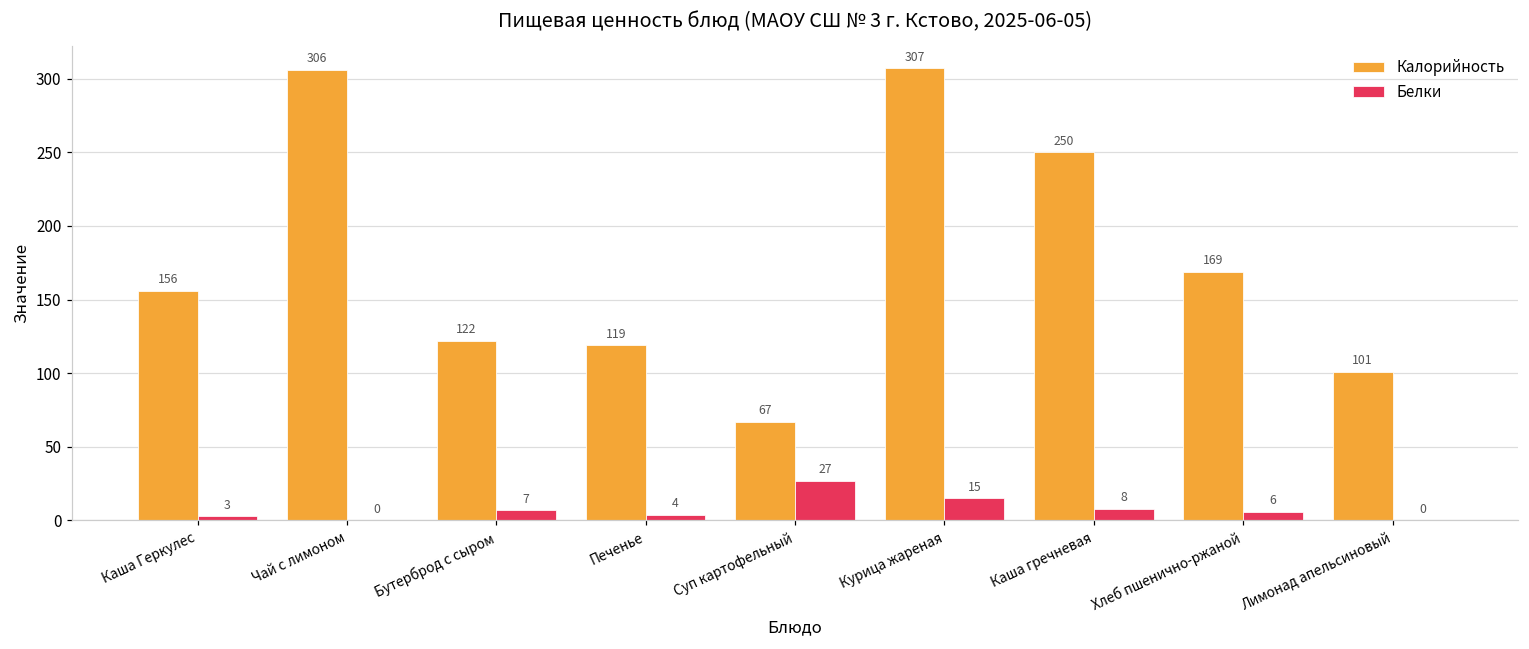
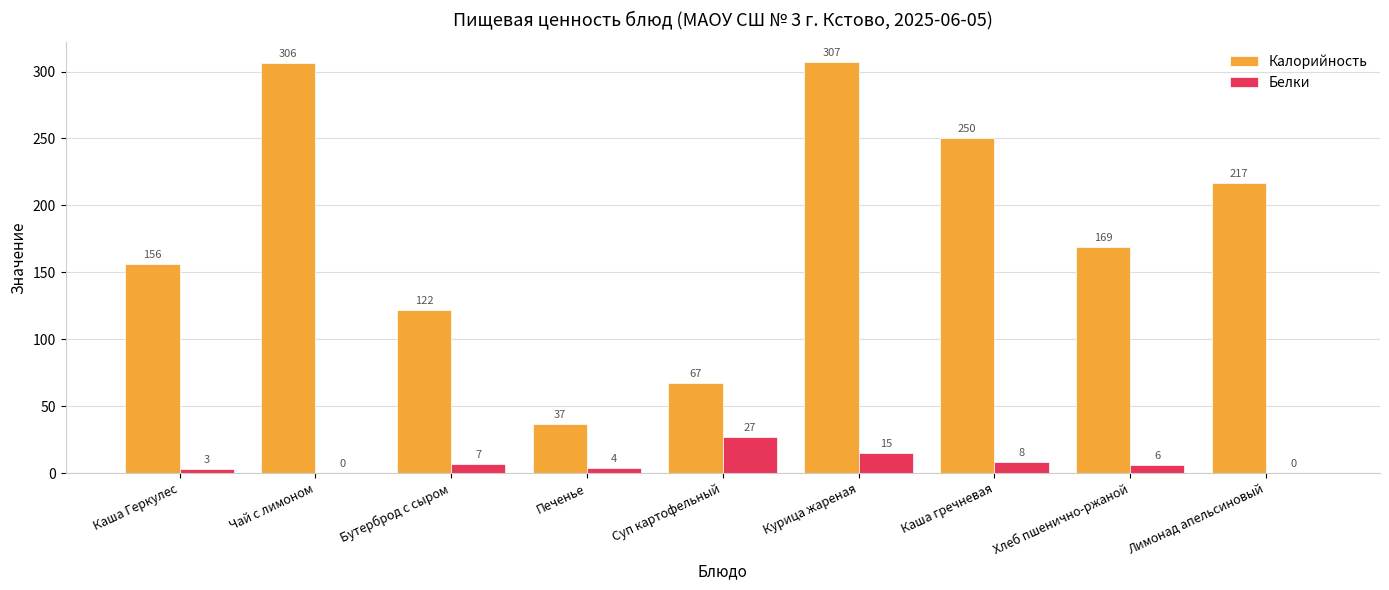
  {
    "Калорийность": {
      "Каша Геркулес": 156,
      "Чай с лимоном": 306,
      "Бутерброд с сыром": 122,
-     "Печенье": 119,
+     "Печенье": 37,
      "Суп картофельный": 67,
      "Курица жареная": 307,
      "Каша гречневая": 250,
      "Хлеб пшенично-ржаной": 169,
-     "Лимонад апельсиновый": 101
+     "Лимонад апельсиновый": 217
    },
    "Белки": {
      "Каша Геркулес": 3,
      "Чай с лимоном": 0,
      "Бутерброд с сыром": 7,
      "Печенье": 4,
      "Суп картофельный": 27,
      "Курица жареная": 15,
      "Каша гречневая": 8,
      "Хлеб пшенично-ржаной": 6,
      "Лимонад апельсиновый": 0
    }
  }
